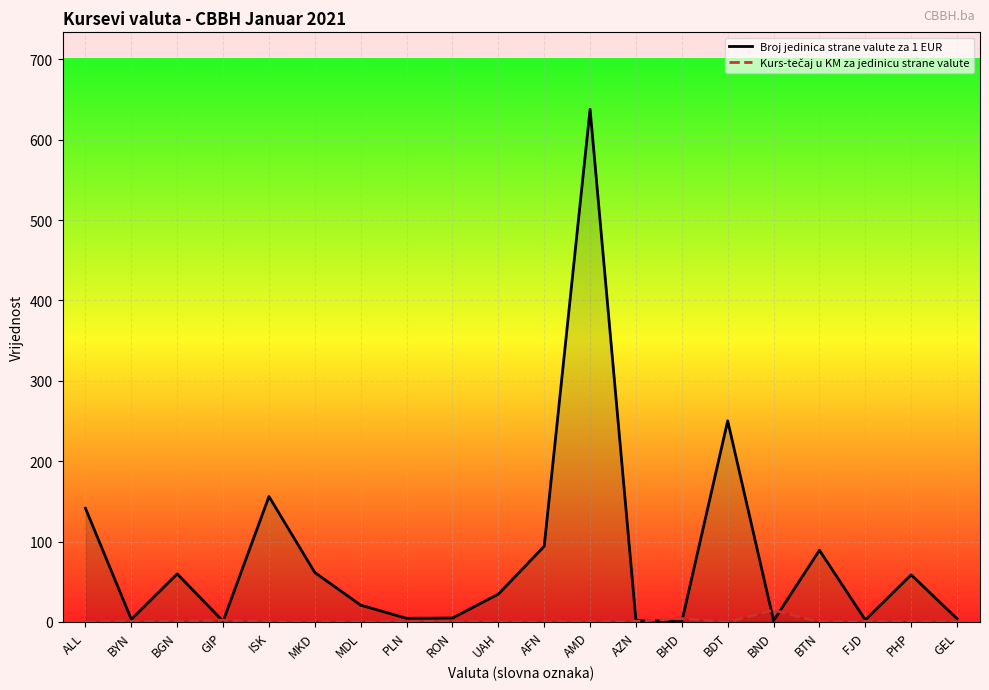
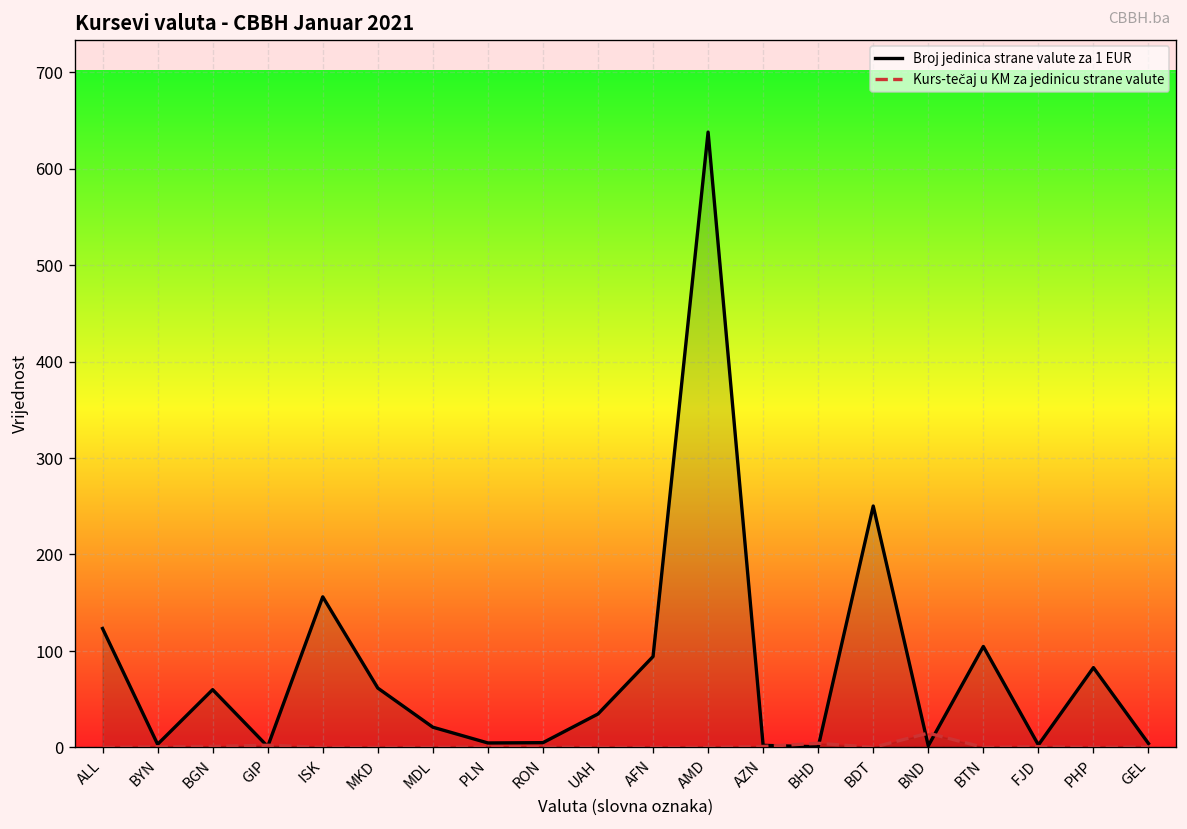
  {
    "Broj jedinica strane valute za 1 EUR": {
-     "ALL": 140,
+     "ALL": 120,
      "BGN": 60,
      "ISK": 160,
      "MKD": 60,
      "MDL": 20,
      "PLN": 0,
      "RON": 0,
      "UAH": 30,
      "AFN": 90,
      "AMD": 640,
      "BHD": 0,
      "BDT": 250,
      "BND": 0,
-     "BTN": 90,
-     "PHP": 60,
+     "BTN": 100,
+     "PHP": 80,
      "GEL": 0
    },
    "Kurs-tečaj u KM za jedinicu strane valute": {
      "ALL": 0,
      "BGN": 0,
      "ISK": 0,
      "MKD": 0,
      "MDL": 0,
      "PLN": 0,
      "RON": 0,
      "UAH": 0,
      "AFN": 0,
      "AMD": 0,
      "BHD": 0,
      "BDT": 0,
      "BND": 10,
      "BTN": 0,
      "PHP": 0,
      "GEL": 0
    }
  }
